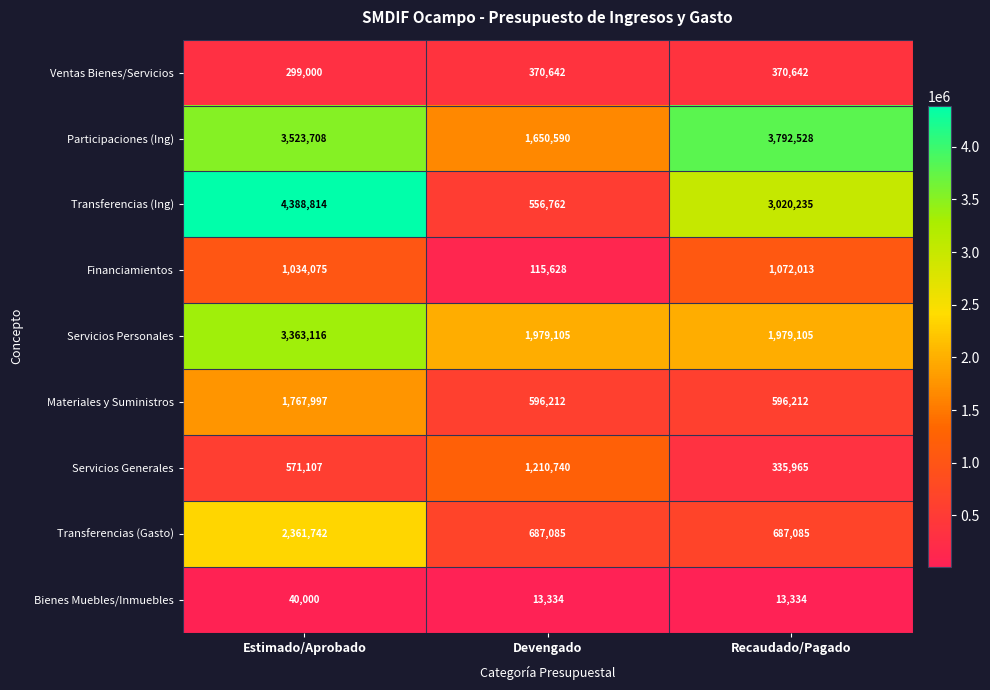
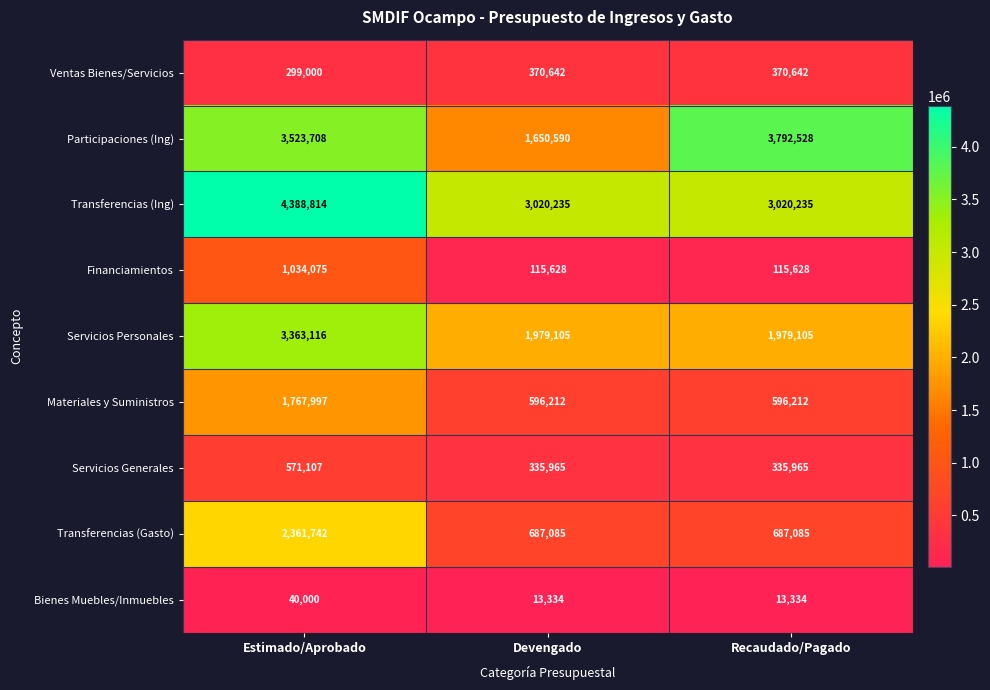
  {
    "Ventas Bienes/Servicios": {
      "Estimado/Aprobado": "299,000",
      "Devengado": "370,642",
      "Recaudado/Pagado": "370,642"
    },
    "Participaciones (Ing)": {
      "Estimado/Aprobado": "3,523,708",
      "Devengado": "1,650,590",
      "Recaudado/Pagado": "3,792,528"
    },
    "Transferencias (Ing)": {
      "Estimado/Aprobado": "4,388,814",
-     "Devengado": "556,762",
+     "Devengado": "3,020,235",
      "Recaudado/Pagado": "3,020,235"
    },
    "Financiamientos": {
      "Estimado/Aprobado": "1,034,075",
      "Devengado": "115,628",
-     "Recaudado/Pagado": "1,072,013"
+     "Recaudado/Pagado": "115,628"
    },
    "Servicios Personales": {
      "Estimado/Aprobado": "3,363,116",
      "Devengado": "1,979,105",
      "Recaudado/Pagado": "1,979,105"
    },
    "Materiales y Suministros": {
      "Estimado/Aprobado": "1,767,997",
      "Devengado": "596,212",
      "Recaudado/Pagado": "596,212"
    },
    "Servicios Generales": {
      "Estimado/Aprobado": "571,107",
-     "Devengado": "1,210,740",
+     "Devengado": "335,965",
      "Recaudado/Pagado": "335,965"
    },
    "Transferencias (Gasto)": {
      "Estimado/Aprobado": "2,361,742",
      "Devengado": "687,085",
      "Recaudado/Pagado": "687,085"
    },
    "Bienes Muebles/Inmuebles": {
      "Estimado/Aprobado": "40,000",
      "Devengado": "13,334",
      "Recaudado/Pagado": "13,334"
    }
  }
